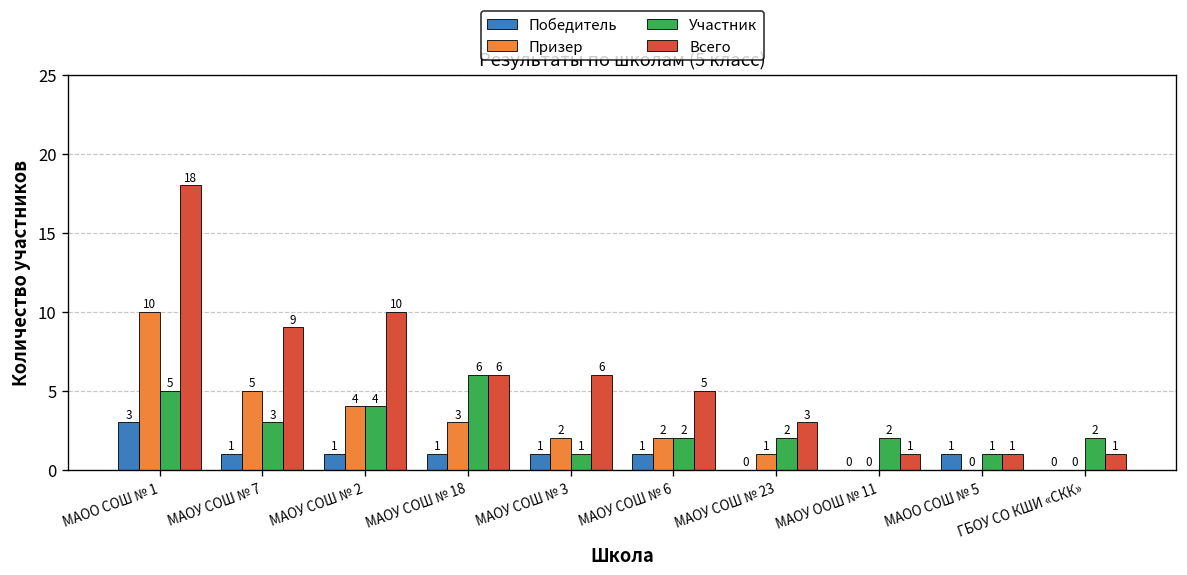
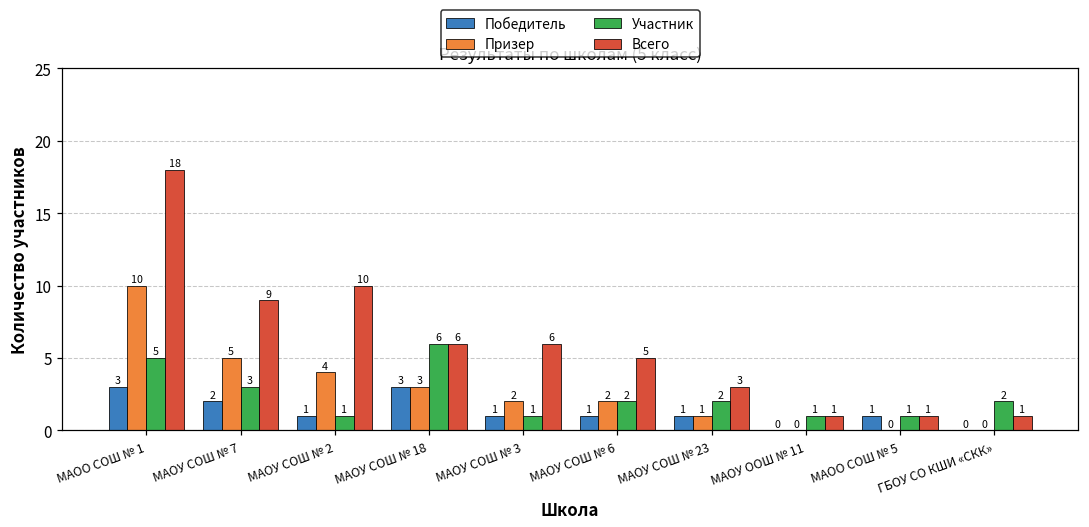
  {
    "Победитель": {
      "МАОО СОШ № 1": 3,
-     "МАОУ СОШ № 7": 1,
+     "МАОУ СОШ № 7": 2,
      "МАОУ СОШ № 2": 1,
-     "МАОУ СОШ № 18": 1,
+     "МАОУ СОШ № 18": 3,
      "МАОУ СОШ № 3": 1,
      "МАОУ СОШ № 6": 1,
-     "МАОУ СОШ № 23": 0,
+     "МАОУ СОШ № 23": 1,
      "МАОУ ООШ № 11": 0,
      "МАОО СОШ № 5": 1,
      "ГБОУ СО КШИ «СКК»": 0
    },
    "Участник": {
      "МАОО СОШ № 1": 5,
      "МАОУ СОШ № 7": 3,
-     "МАОУ СОШ № 2": 4,
+     "МАОУ СОШ № 2": 1,
      "МАОУ СОШ № 18": 6,
      "МАОУ СОШ № 3": 1,
      "МАОУ СОШ № 6": 2,
      "МАОУ СОШ № 23": 2,
-     "МАОУ ООШ № 11": 2,
+     "МАОУ ООШ № 11": 1,
      "МАОО СОШ № 5": 1,
      "ГБОУ СО КШИ «СКК»": 2
    }
  }
